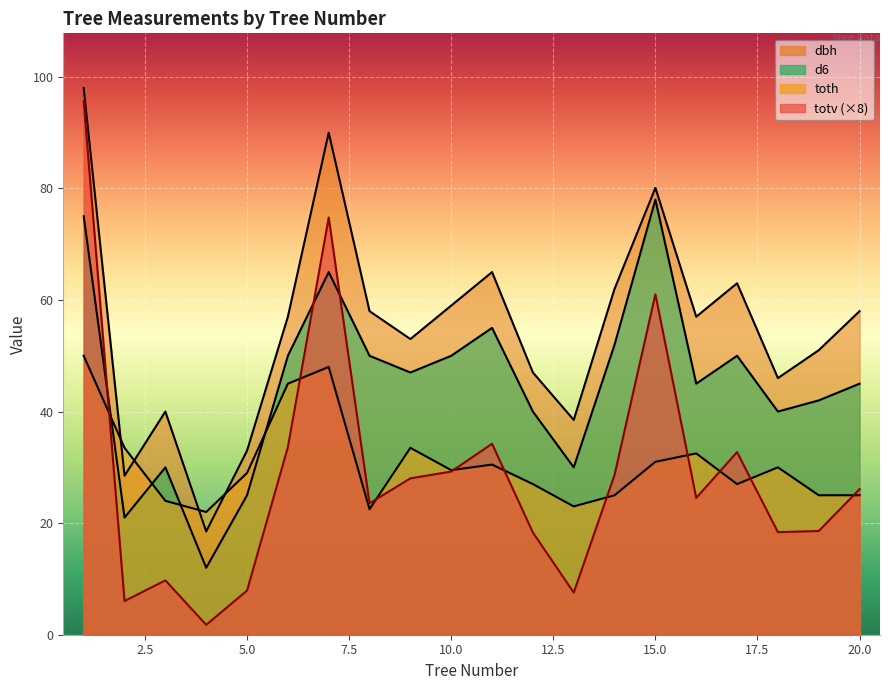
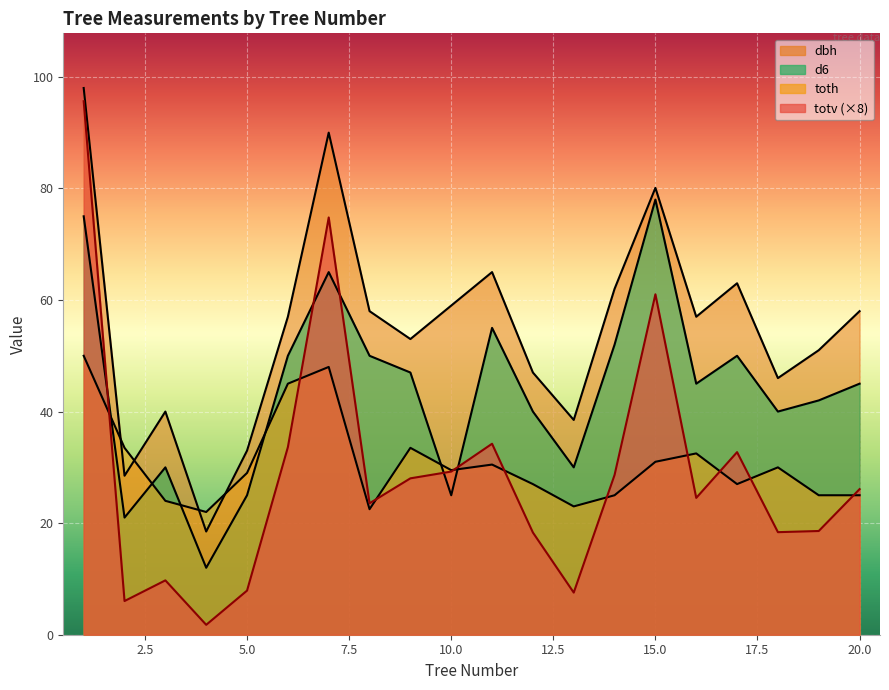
  {
    "d6": {
      "5.0": 25,
-     "10.0": 50,
+     "10.0": 25,
      "15.0": 78,
      "20.0": 45
    }
  }
